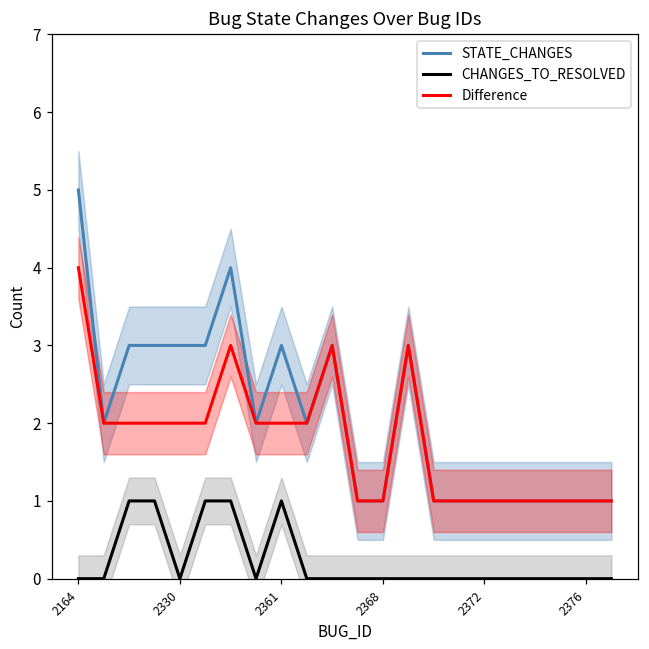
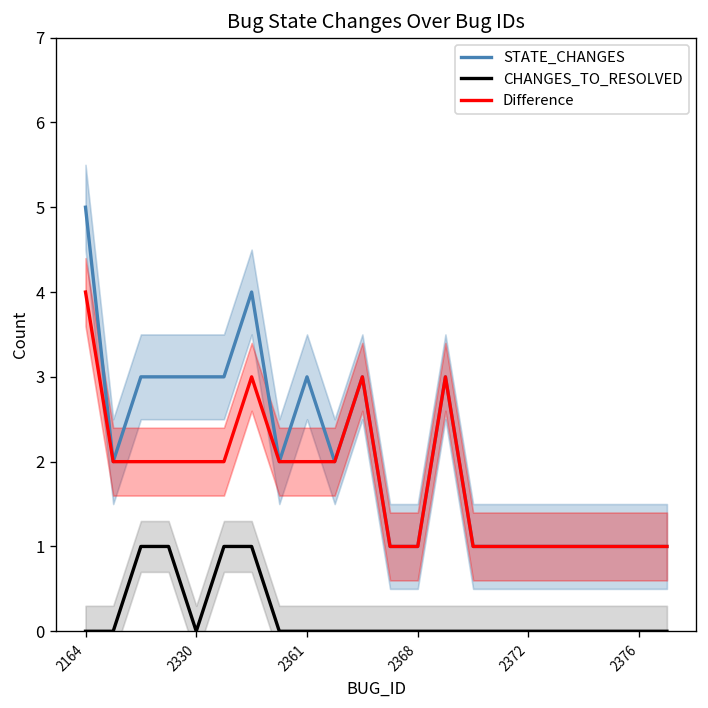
  {
    "CHANGES_TO_RESOLVED": {
      "2164": 0,
      "2330": 0,
-     "2361": 1,
+     "2361": 0,
      "2368": 0,
      "2372": 0,
      "2376": 0
    }
  }
